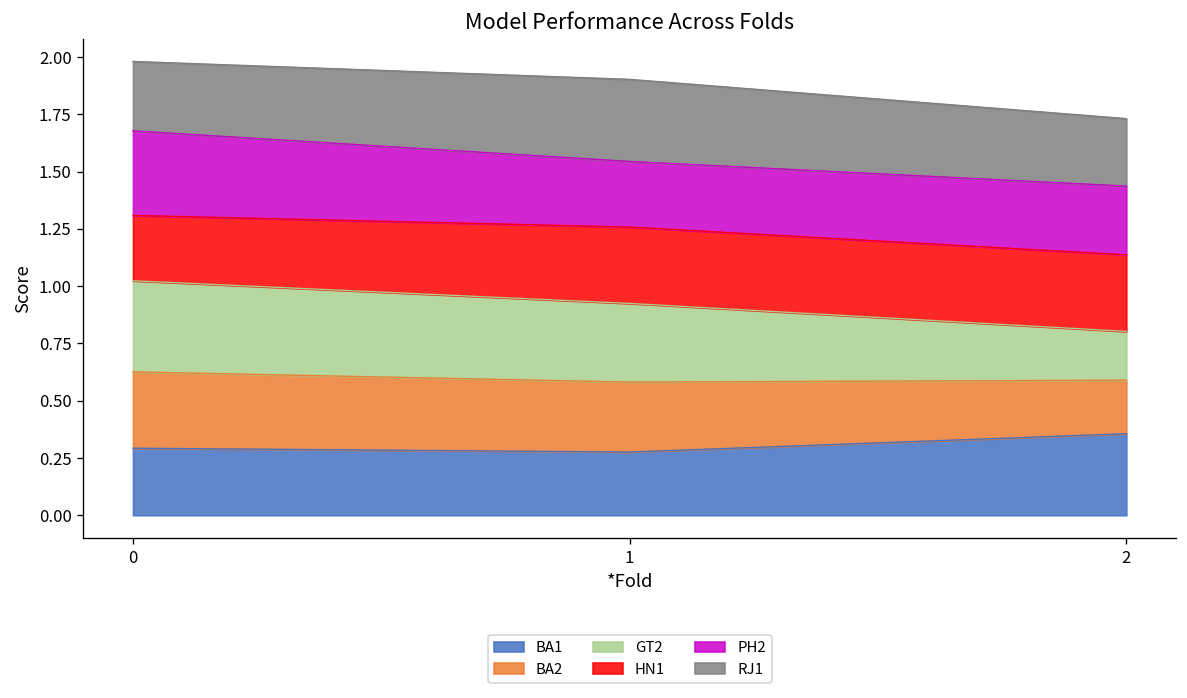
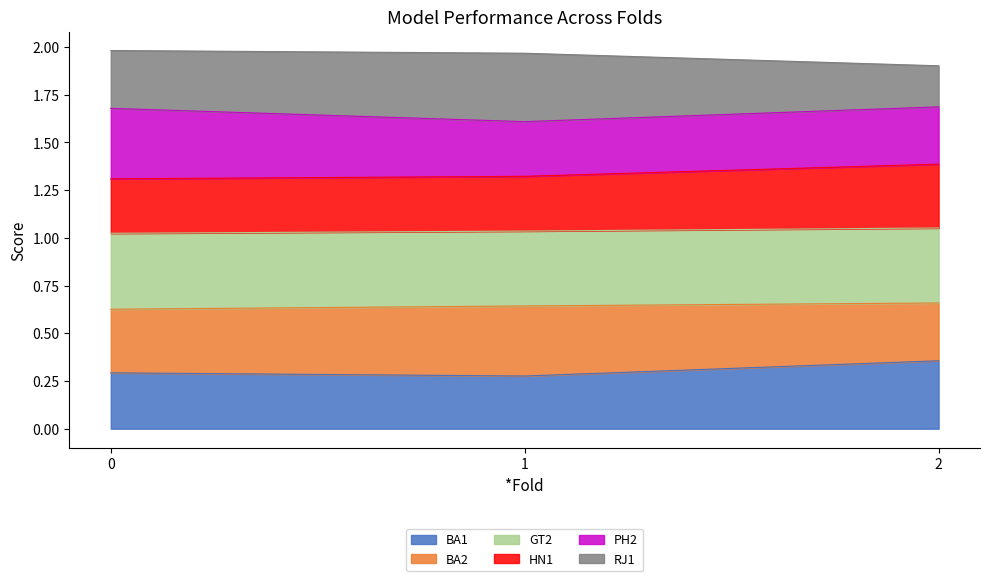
  {
    "BA1": {
      "0": 0.29,
      "1": 0.28,
      "2": 0.36
    },
    "BA2": {
      "0": 0.33,
-     "1": 0.31,
-     "2": 0.23
+     "1": 0.37,
+     "2": 0.30
    },
    "GT2": {
      "0": 0.40,
-     "1": 0.34,
-     "2": 0.21
+     "1": 0.39,
+     "2": 0.39
    },
    "HN1": {
      "0": 0.29,
-     "1": 0.33,
+     "1": 0.29,
      "2": 0.33
    },
    "PH2": {
      "0": 0.37,
      "1": 0.29,
      "2": 0.30
    },
    "RJ1": {
      "0": 0.30,
      "1": 0.36,
-     "2": 0.29
+     "2": 0.22
    }
  }
